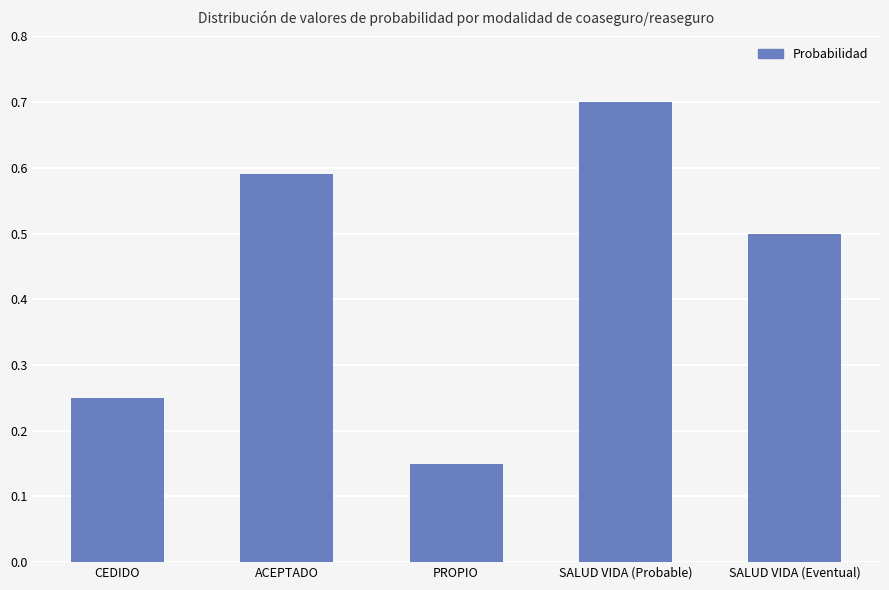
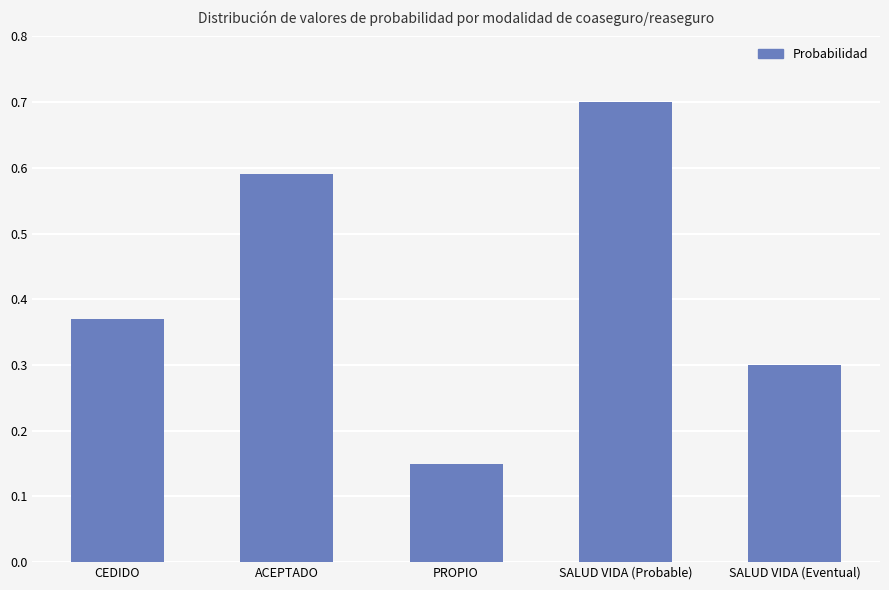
  {
-   "CEDIDO": 0.25,
+   "CEDIDO": 0.37,
    "ACEPTADO": 0.59,
    "PROPIO": 0.15,
    "SALUD VIDA (Probable)": 0.70,
-   "SALUD VIDA (Eventual)": 0.5
+   "SALUD VIDA (Eventual)": 0.3
  }
